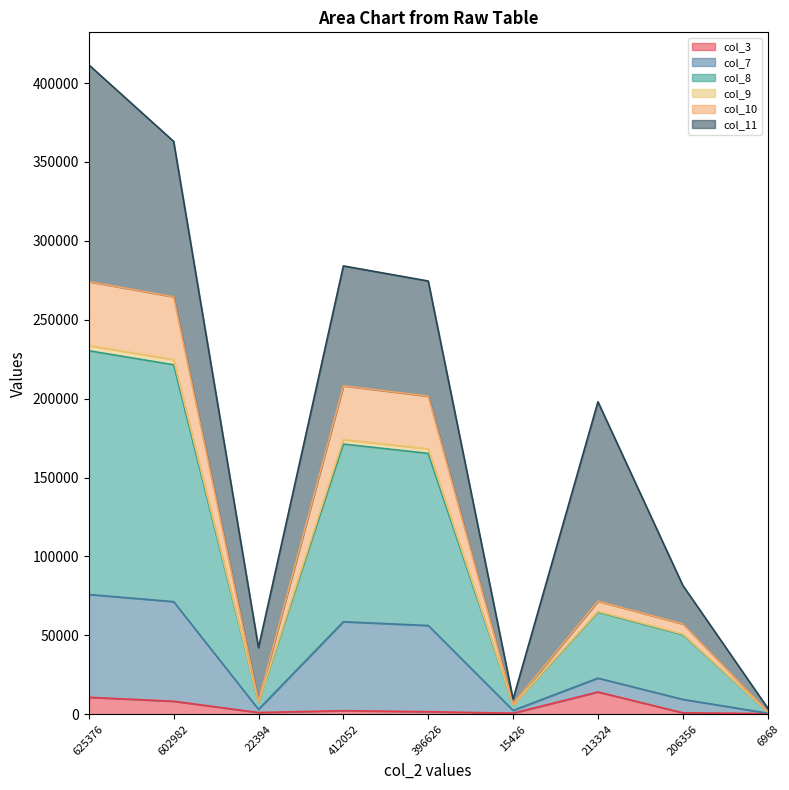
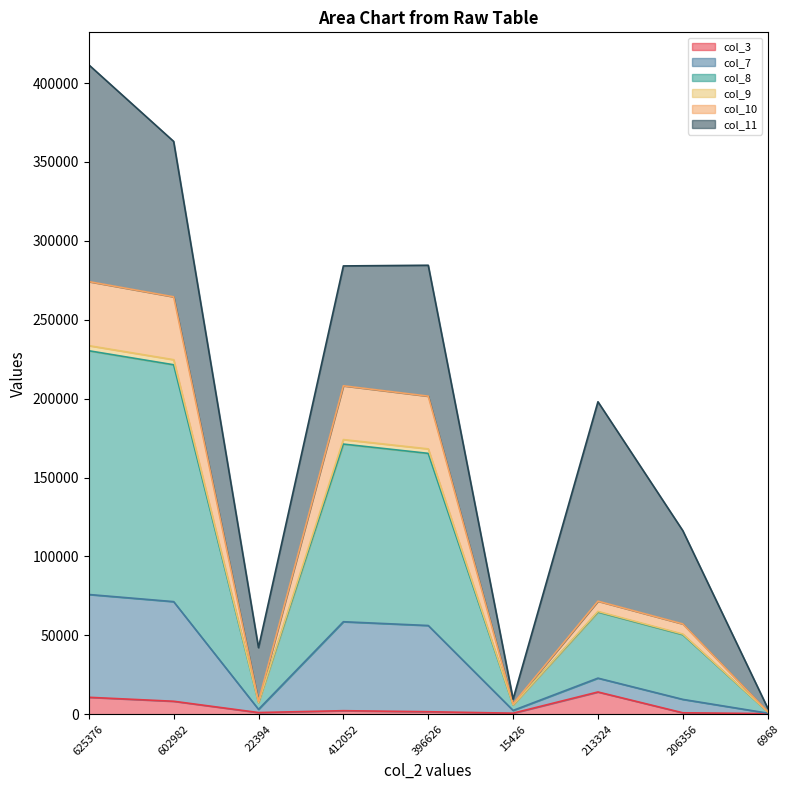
  {
    "col_3": {
      "625376": 11000,
      "602982": 8000,
      "22394": 1000,
      "412052": 2000,
      "396626": 2000,
      "15426": 1000,
      "213324": 14000,
      "206356": 1000
    },
    "col_11": {
      "625376": 137000,
      "602982": 98000,
      "22394": 34000,
      "412052": 76000,
-     "396626": 73000,
+     "396626": 83000,
      "15426": 3000,
      "213324": 126000,
-     "206356": 24000,
+     "206356": 59000,
      "6968": 2000
    }
  }
